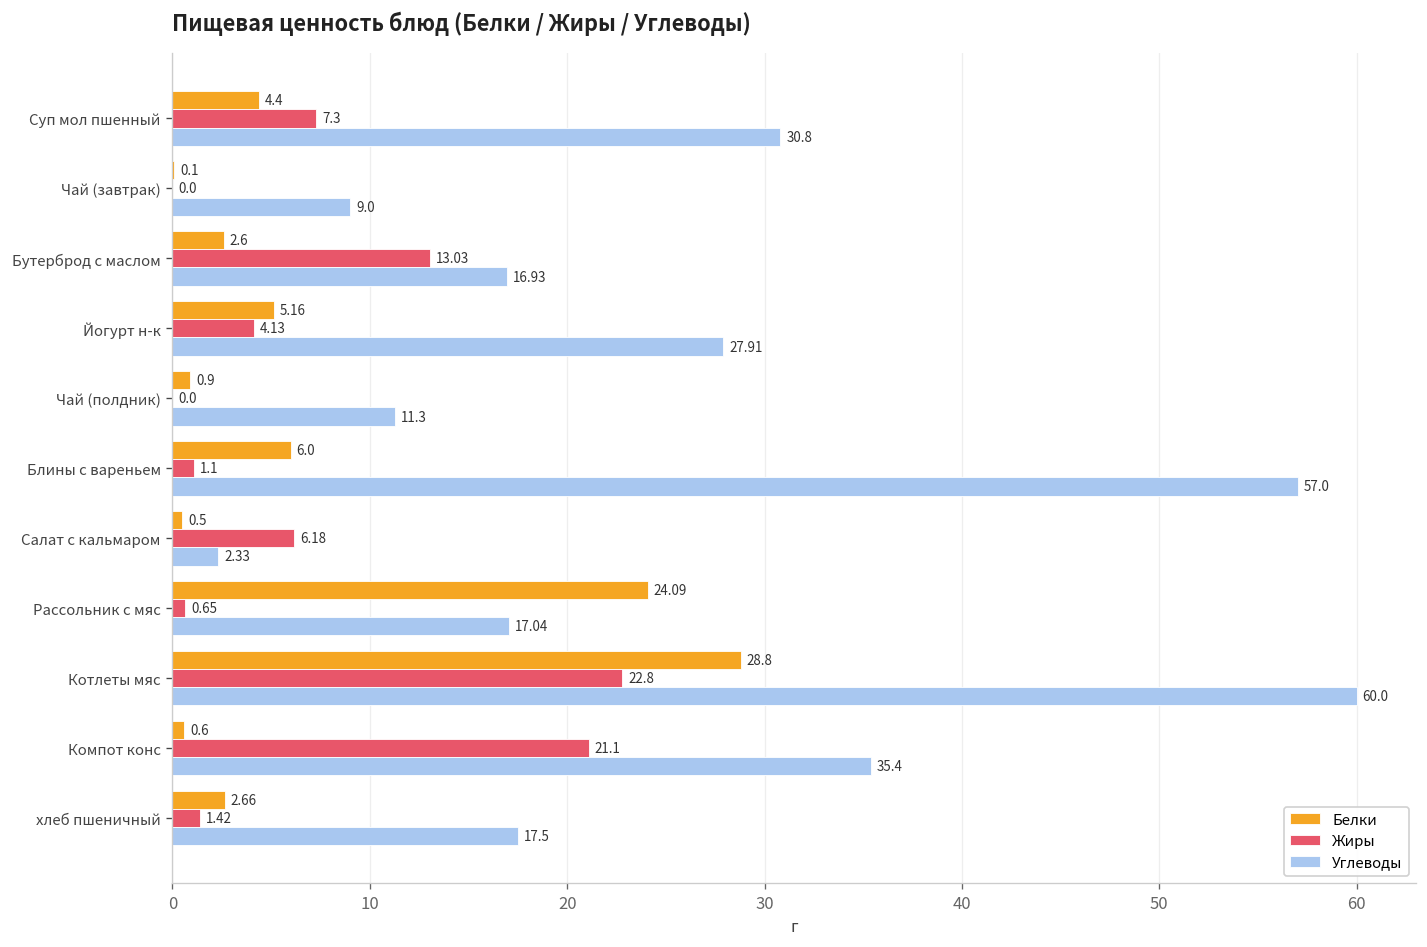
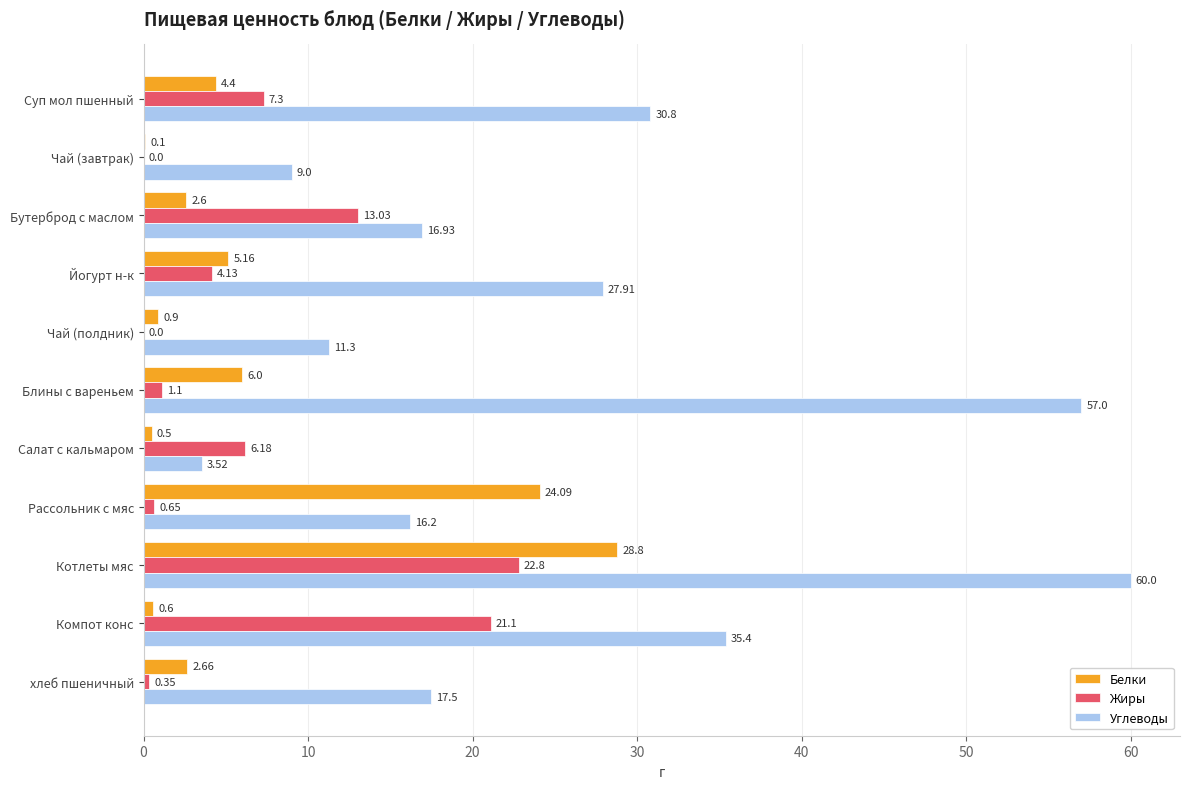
  {
    "Белки": {
      "Суп мол пшенный": 4.4,
      "Чай (завтрак)": 0.1,
      "Бутерброд с маслом": 2.6,
      "Йогурт н-к": 5.16,
      "Чай (полдник)": 0.9,
      "Блины с вареньем": 6.0,
      "Салат с кальмаром": 0.5,
      "Рассольник с мяс": 24.09,
      "Котлеты мяс": 28.8,
      "Компот конс": 0.6,
      "хлеб пшеничный": 2.66
    },
    "Жиры": {
      "Суп мол пшенный": 7.3,
      "Чай (завтрак)": 0.0,
      "Бутерброд с маслом": 13.03,
      "Йогурт н-к": 4.13,
      "Чай (полдник)": 0.0,
      "Блины с вареньем": 1.1,
      "Салат с кальмаром": 6.18,
      "Рассольник с мяс": 0.65,
      "Котлеты мяс": 22.8,
      "Компот конс": 21.1,
-     "хлеб пшеничный": 1.42
+     "хлеб пшеничный": 0.35
    },
    "Углеводы": {
      "Суп мол пшенный": 30.8,
      "Чай (завтрак)": 9.0,
      "Бутерброд с маслом": 16.93,
      "Йогурт н-к": 27.91,
      "Чай (полдник)": 11.3,
      "Блины с вареньем": 57.0,
-     "Салат с кальмаром": 2.33,
-     "Рассольник с мяс": 17.04,
+     "Салат с кальмаром": 3.52,
+     "Рассольник с мяс": 16.2,
      "Котлеты мяс": 60.0,
      "Компот конс": 35.4,
      "хлеб пшеничный": 17.5
    }
  }
